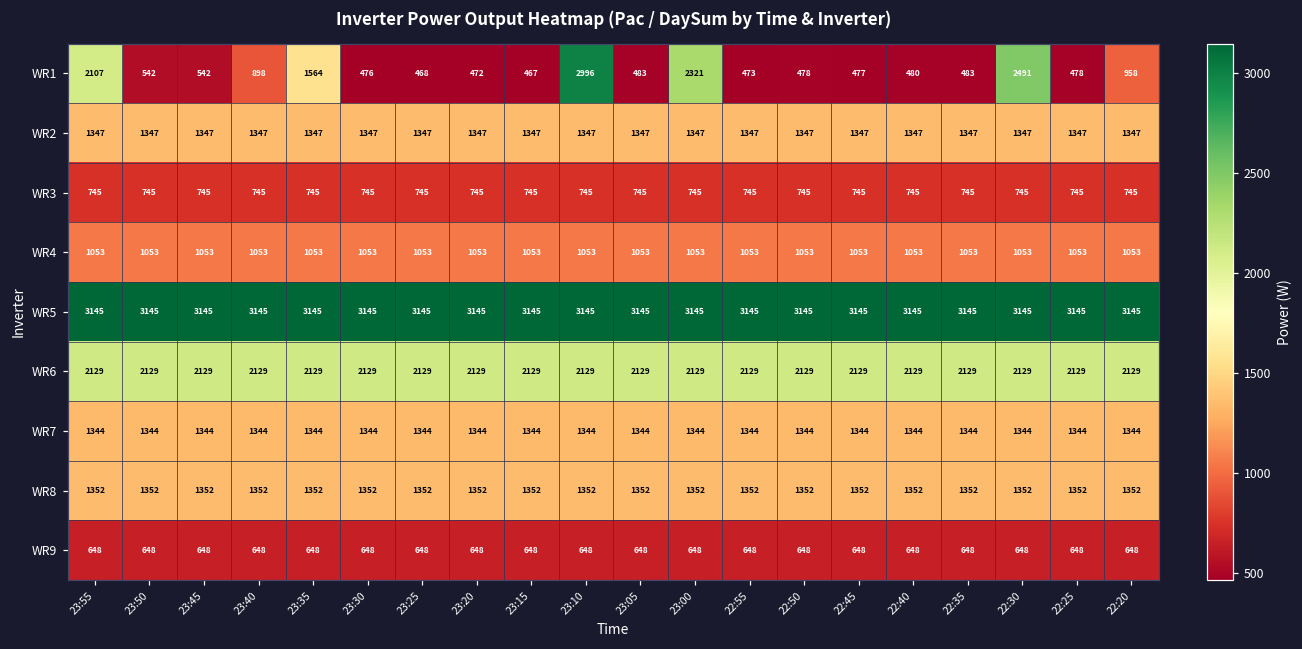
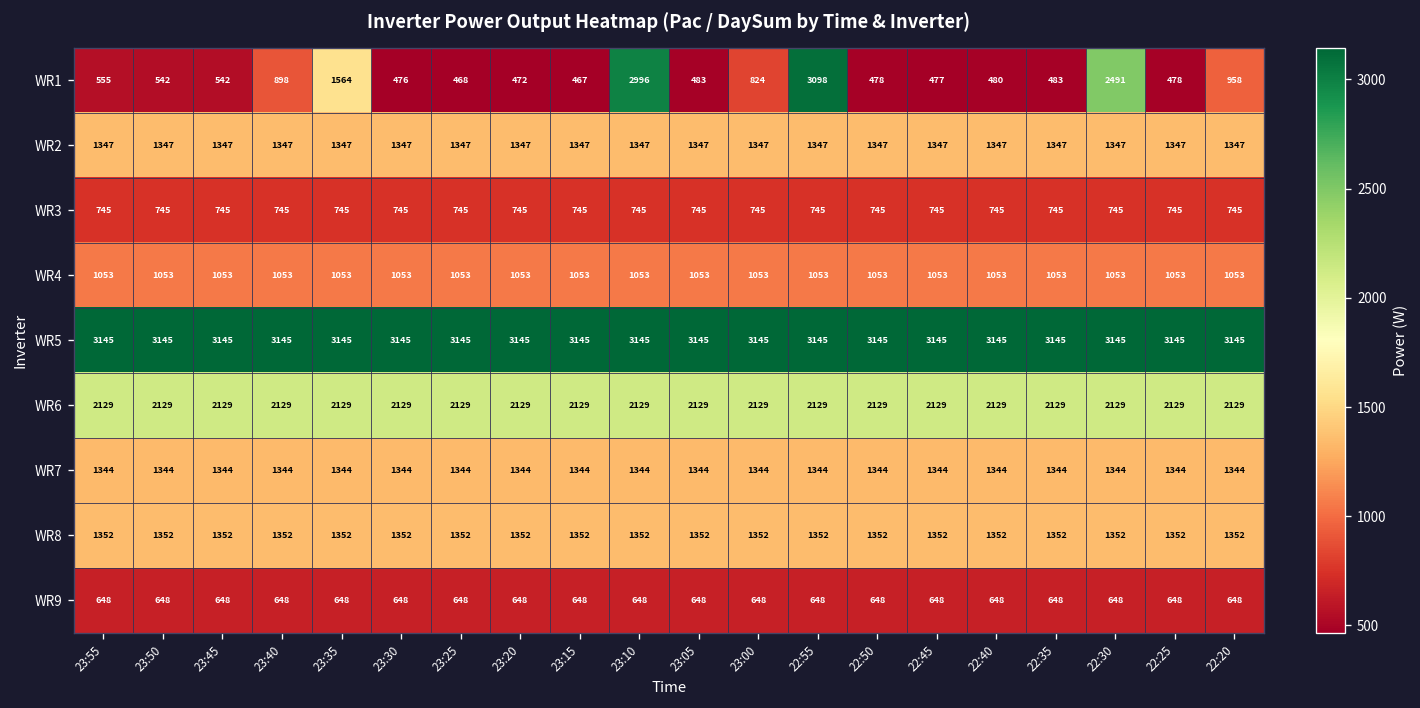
  {
    "WR1": {
-     "23:55": 2107,
+     "23:55": 555,
      "23:50": 542,
      "23:45": 542,
      "23:40": 898,
      "23:35": 1564,
      "23:30": 476,
      "23:25": 468,
      "23:20": 472,
      "23:15": 467,
      "23:10": 2996,
      "23:05": 483,
-     "23:00": 2321,
-     "22:55": 473,
+     "23:00": 824,
+     "22:55": 3098,
      "22:50": 478,
      "22:45": 477,
      "22:40": 480,
      "22:35": 483,
      "22:30": 2491,
      "22:25": 478,
      "22:20": 958
    },
    "WR2": {
      "23:55": 1347,
      "23:50": 1347,
      "23:45": 1347,
      "23:40": 1347,
      "23:35": 1347,
      "23:30": 1347,
      "23:25": 1347,
      "23:20": 1347,
      "23:15": 1347,
      "23:10": 1347,
      "23:05": 1347,
      "23:00": 1347,
      "22:55": 1347,
      "22:50": 1347,
      "22:45": 1347,
      "22:40": 1347,
      "22:35": 1347,
      "22:30": 1347,
      "22:25": 1347,
      "22:20": 1347
    },
    "WR3": {
      "23:55": 745,
      "23:50": 745,
      "23:45": 745,
      "23:40": 745,
      "23:35": 745,
      "23:30": 745,
      "23:25": 745,
      "23:20": 745,
      "23:15": 745,
      "23:10": 745,
      "23:05": 745,
      "23:00": 745,
      "22:55": 745,
      "22:50": 745,
      "22:45": 745,
      "22:40": 745,
      "22:35": 745,
      "22:30": 745,
      "22:25": 745,
      "22:20": 745
    },
    "WR4": {
      "23:55": 1053,
      "23:50": 1053,
      "23:45": 1053,
      "23:40": 1053,
      "23:35": 1053,
      "23:30": 1053,
      "23:25": 1053,
      "23:20": 1053,
      "23:15": 1053,
      "23:10": 1053,
      "23:05": 1053,
      "23:00": 1053,
      "22:55": 1053,
      "22:50": 1053,
      "22:45": 1053,
      "22:40": 1053,
      "22:35": 1053,
      "22:30": 1053,
      "22:25": 1053,
      "22:20": 1053
    },
    "WR5": {
      "23:55": 3145,
      "23:50": 3145,
      "23:45": 3145,
      "23:40": 3145,
      "23:35": 3145,
      "23:30": 3145,
      "23:25": 3145,
      "23:20": 3145,
      "23:15": 3145,
      "23:10": 3145,
      "23:05": 3145,
      "23:00": 3145,
      "22:55": 3145,
      "22:50": 3145,
      "22:45": 3145,
      "22:40": 3145,
      "22:35": 3145,
      "22:30": 3145,
      "22:25": 3145,
      "22:20": 3145
    },
    "WR6": {
      "23:55": 2129,
      "23:50": 2129,
      "23:45": 2129,
      "23:40": 2129,
      "23:35": 2129,
      "23:30": 2129,
      "23:25": 2129,
      "23:20": 2129,
      "23:15": 2129,
      "23:10": 2129,
      "23:05": 2129,
      "23:00": 2129,
      "22:55": 2129,
      "22:50": 2129,
      "22:45": 2129,
      "22:40": 2129,
      "22:35": 2129,
      "22:30": 2129,
      "22:25": 2129,
      "22:20": 2129
    },
    "WR7": {
      "23:55": 1344,
      "23:50": 1344,
      "23:45": 1344,
      "23:40": 1344,
      "23:35": 1344,
      "23:30": 1344,
      "23:25": 1344,
      "23:20": 1344,
      "23:15": 1344,
      "23:10": 1344,
      "23:05": 1344,
      "23:00": 1344,
      "22:55": 1344,
      "22:50": 1344,
      "22:45": 1344,
      "22:40": 1344,
      "22:35": 1344,
      "22:30": 1344,
      "22:25": 1344,
      "22:20": 1344
    },
    "WR8": {
      "23:55": 1352,
      "23:50": 1352,
      "23:45": 1352,
      "23:40": 1352,
      "23:35": 1352,
      "23:30": 1352,
      "23:25": 1352,
      "23:20": 1352,
      "23:15": 1352,
      "23:10": 1352,
      "23:05": 1352,
      "23:00": 1352,
      "22:55": 1352,
      "22:50": 1352,
      "22:45": 1352,
      "22:40": 1352,
      "22:35": 1352,
      "22:30": 1352,
      "22:25": 1352,
      "22:20": 1352
    },
    "WR9": {
      "23:55": 648,
      "23:50": 648,
      "23:45": 648,
      "23:40": 648,
      "23:35": 648,
      "23:30": 648,
      "23:25": 648,
      "23:20": 648,
      "23:15": 648,
      "23:10": 648,
      "23:05": 648,
      "23:00": 648,
      "22:55": 648,
      "22:50": 648,
      "22:45": 648,
      "22:40": 648,
      "22:35": 648,
      "22:30": 648,
      "22:25": 648,
      "22:20": 648
    }
  }
